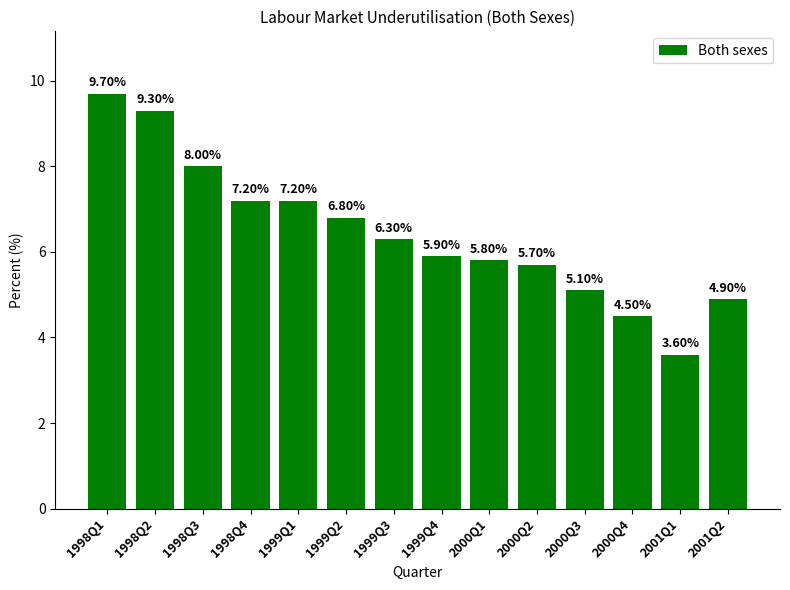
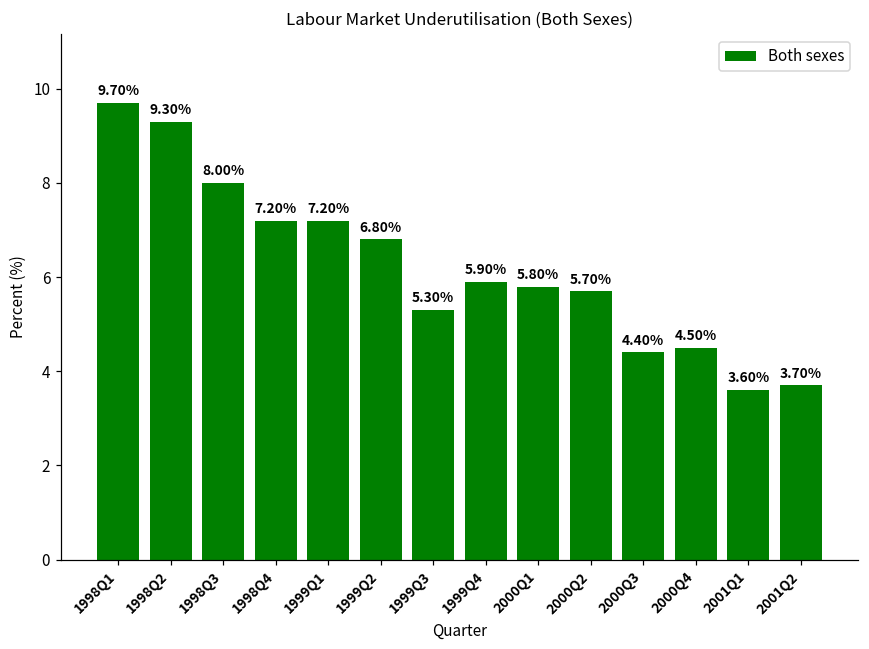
  {
    "1998Q1": "9.70%",
    "1998Q2": "9.30%",
    "1998Q3": "8.00%",
    "1998Q4": "7.20%",
    "1999Q1": "7.20%",
    "1999Q2": "6.80%",
-   "1999Q3": "6.30%",
+   "1999Q3": "5.30%",
    "1999Q4": "5.90%",
    "2000Q1": "5.80%",
    "2000Q2": "5.70%",
-   "2000Q3": "5.10%",
+   "2000Q3": "4.40%",
    "2000Q4": "4.50%",
    "2001Q1": "3.60%",
-   "2001Q2": "4.90%"
+   "2001Q2": "3.70%"
  }
